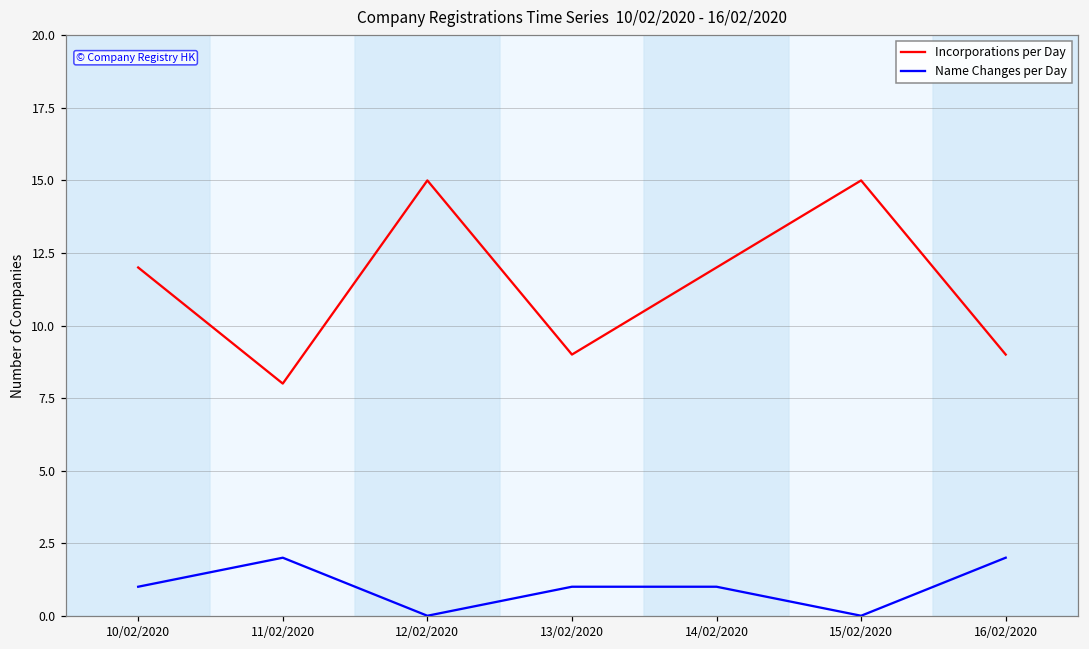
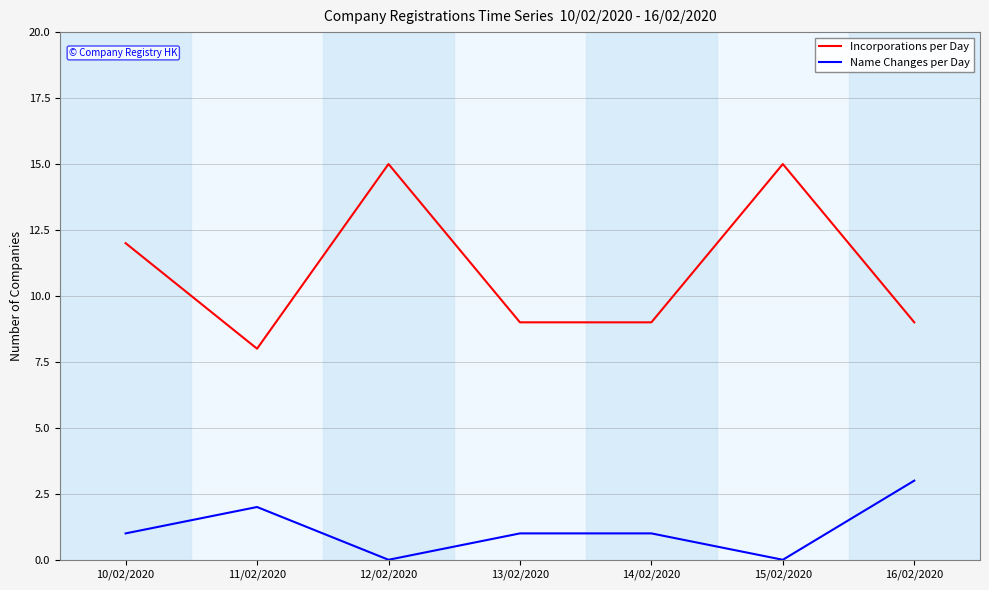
  {
    "Incorporations per Day": {
      "10/02/2020": 12,
      "11/02/2020": 8,
      "12/02/2020": 15,
      "13/02/2020": 9,
-     "14/02/2020": 12,
+     "14/02/2020": 9,
      "15/02/2020": 15,
      "16/02/2020": 9
    },
    "Name Changes per Day": {
      "10/02/2020": 1,
      "11/02/2020": 2,
      "12/02/2020": 0,
      "13/02/2020": 1,
      "14/02/2020": 1,
      "15/02/2020": 0,
-     "16/02/2020": 2
+     "16/02/2020": 3
    }
  }
